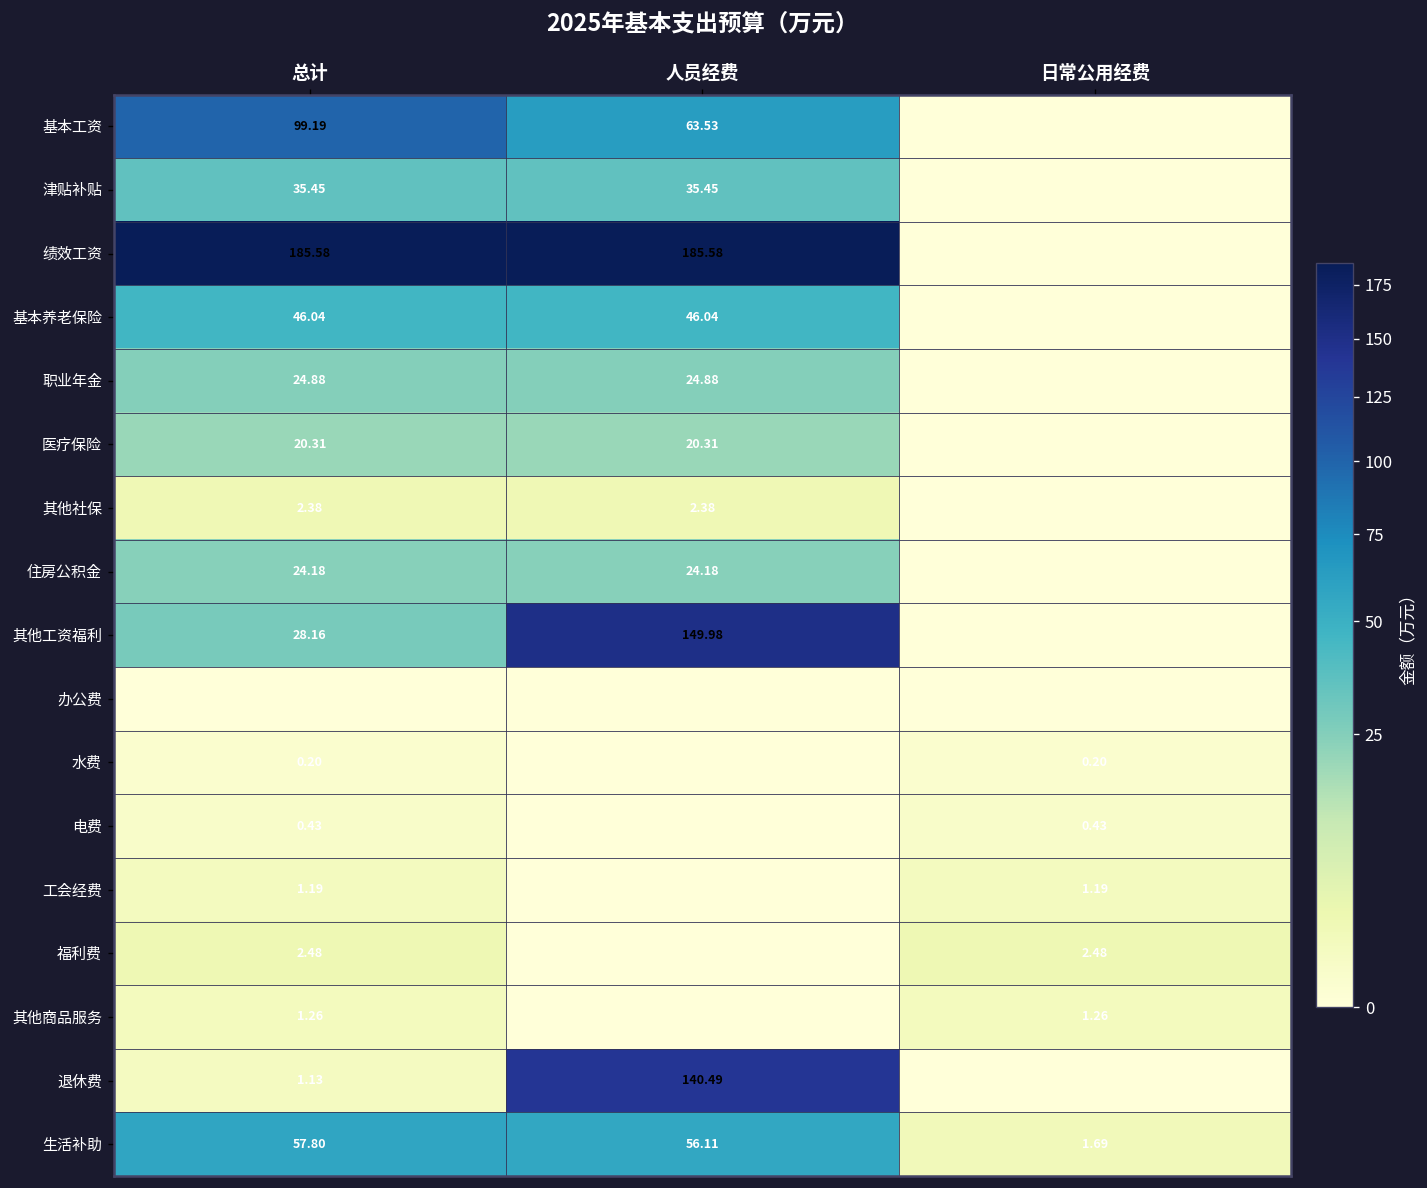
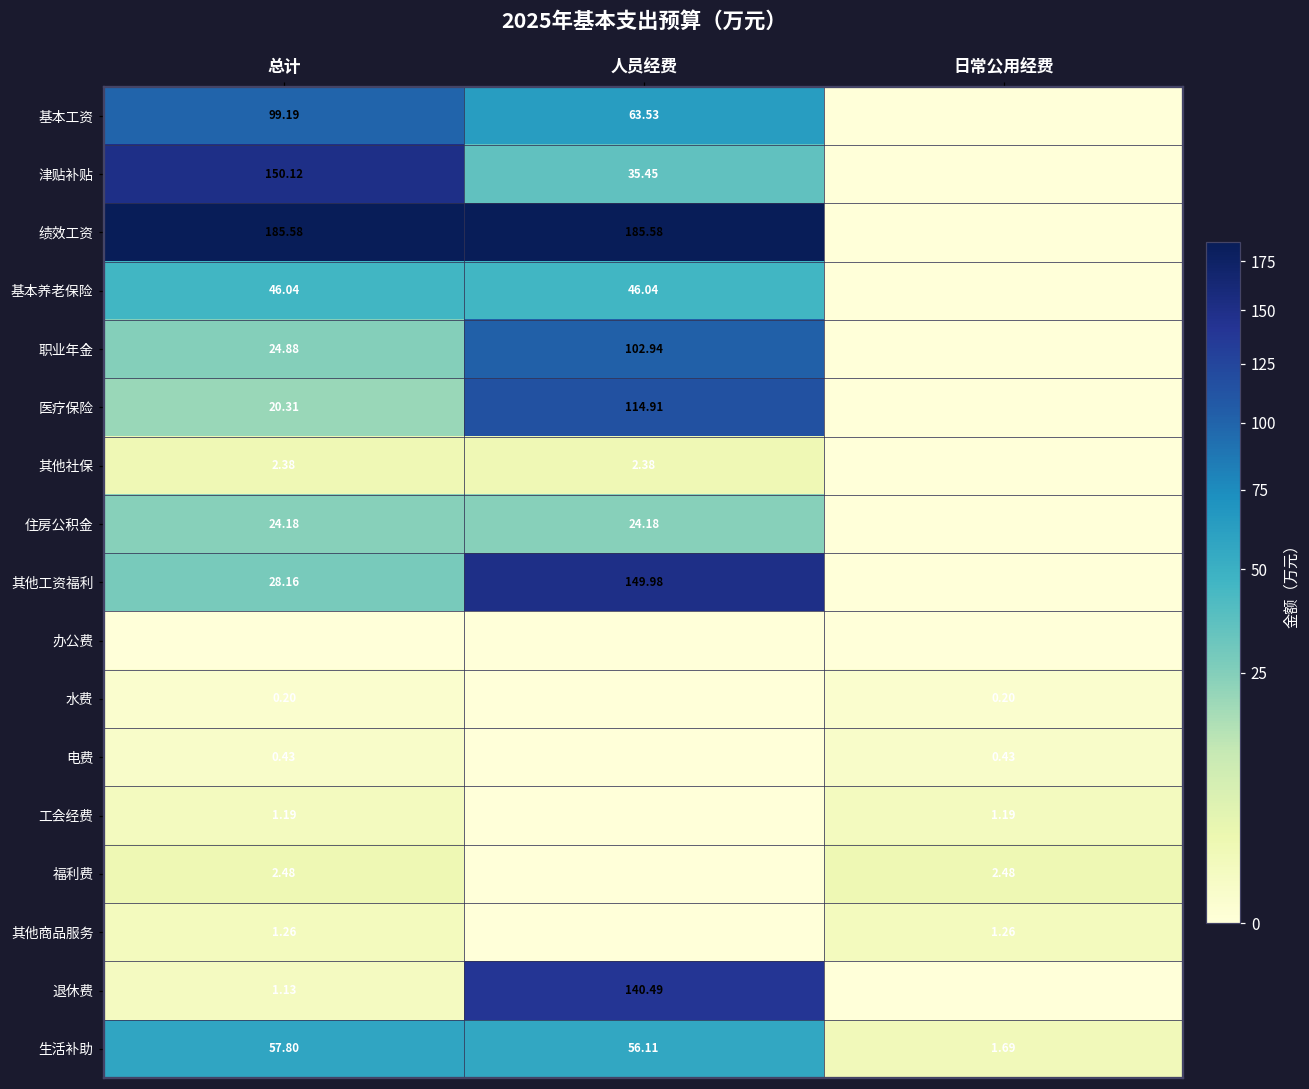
  {
    "基本工资": {
      "总计": 99.19,
      "人员经费": 63.53
    },
    "津贴补贴": {
-     "总计": 35.45,
+     "总计": 150.12,
      "人员经费": 35.45
    },
    "绩效工资": {
      "总计": 185.58,
      "人员经费": 185.58
    },
    "基本养老保险": {
      "总计": 46.04,
      "人员经费": 46.04
    },
    "职业年金": {
      "总计": 24.88,
-     "人员经费": 24.88
+     "人员经费": 102.94
    },
    "医疗保险": {
      "总计": 20.31,
-     "人员经费": 20.31
+     "人员经费": 114.91
    },
    "其他社保": {
      "总计": 2.38,
      "人员经费": 2.38
    },
    "住房公积金": {
      "总计": 24.18,
      "人员经费": 24.18
    },
    "其他工资福利": {
      "总计": 28.16,
      "人员经费": 149.98
    },
    "水费": {
      "总计": 0.20,
      "日常公用经费": 0.20
    },
    "电费": {
      "总计": 0.43,
      "日常公用经费": 0.43
    },
    "工会经费": {
      "总计": 1.19,
      "日常公用经费": 1.19
    },
    "福利费": {
      "总计": 2.48,
      "日常公用经费": 2.48
    },
    "其他商品服务": {
      "总计": 1.26,
      "日常公用经费": 1.26
    },
    "退休费": {
      "总计": 1.13,
      "人员经费": 140.49
    },
    "生活补助": {
      "总计": 57.80,
      "人员经费": 56.11,
      "日常公用经费": 1.69
    }
  }
